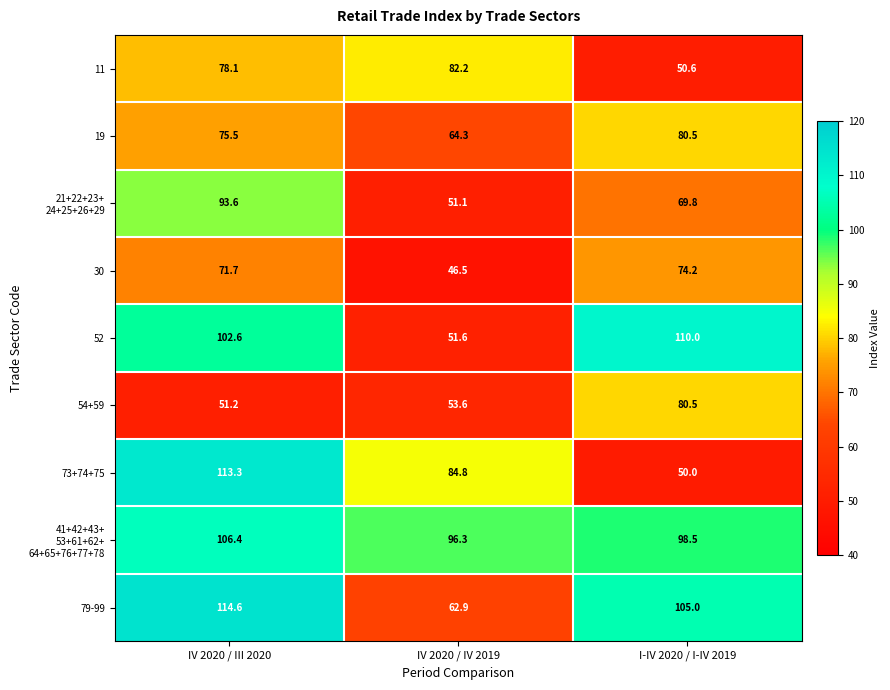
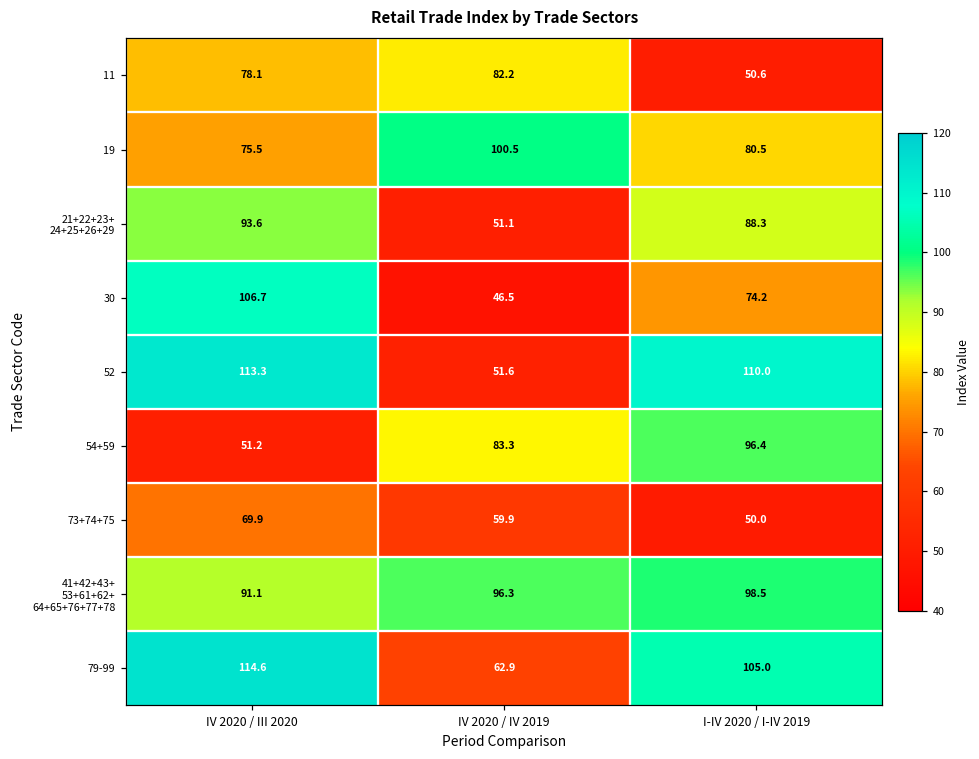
  {
    "11": {
      "IV 2020 / III 2020": 78.1,
      "IV 2020 / IV 2019": 82.2,
      "I-IV 2020 / I-IV 2019": 50.6
    },
    "19": {
      "IV 2020 / III 2020": 75.5,
-     "IV 2020 / IV 2019": 64.3,
+     "IV 2020 / IV 2019": 100.5,
      "I-IV 2020 / I-IV 2019": 80.5
    },
    "21+22+23+ 24+25+26+29": {
      "IV 2020 / III 2020": 93.6,
      "IV 2020 / IV 2019": 51.1,
-     "I-IV 2020 / I-IV 2019": 69.8
+     "I-IV 2020 / I-IV 2019": 88.3
    },
    "30": {
-     "IV 2020 / III 2020": 71.7,
+     "IV 2020 / III 2020": 106.7,
      "IV 2020 / IV 2019": 46.5,
      "I-IV 2020 / I-IV 2019": 74.2
    },
    "52": {
-     "IV 2020 / III 2020": 102.6,
+     "IV 2020 / III 2020": 113.3,
      "IV 2020 / IV 2019": 51.6,
      "I-IV 2020 / I-IV 2019": 110.0
    },
    "54+59": {
      "IV 2020 / III 2020": 51.2,
-     "IV 2020 / IV 2019": 53.6,
-     "I-IV 2020 / I-IV 2019": 80.5
+     "IV 2020 / IV 2019": 83.3,
+     "I-IV 2020 / I-IV 2019": 96.4
    },
    "73+74+75": {
-     "IV 2020 / III 2020": 113.3,
-     "IV 2020 / IV 2019": 84.8,
+     "IV 2020 / III 2020": 69.9,
+     "IV 2020 / IV 2019": 59.9,
      "I-IV 2020 / I-IV 2019": 50.0
    },
    "41+42+43+ 53+61+62+ 64+65+76+77+78": {
-     "IV 2020 / III 2020": 106.4,
+     "IV 2020 / III 2020": 91.1,
      "IV 2020 / IV 2019": 96.3,
      "I-IV 2020 / I-IV 2019": 98.5
    },
    "79-99": {
      "IV 2020 / III 2020": 114.6,
      "IV 2020 / IV 2019": 62.9,
      "I-IV 2020 / I-IV 2019": 105.0
    }
  }
